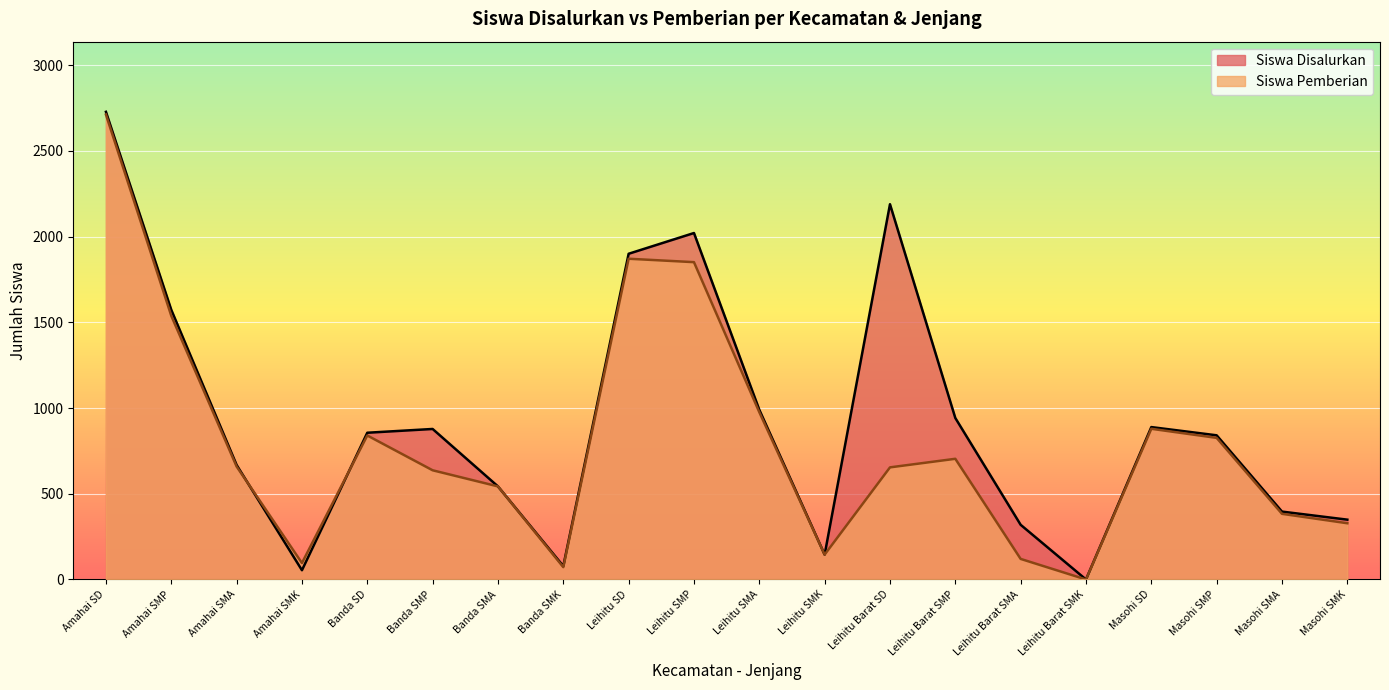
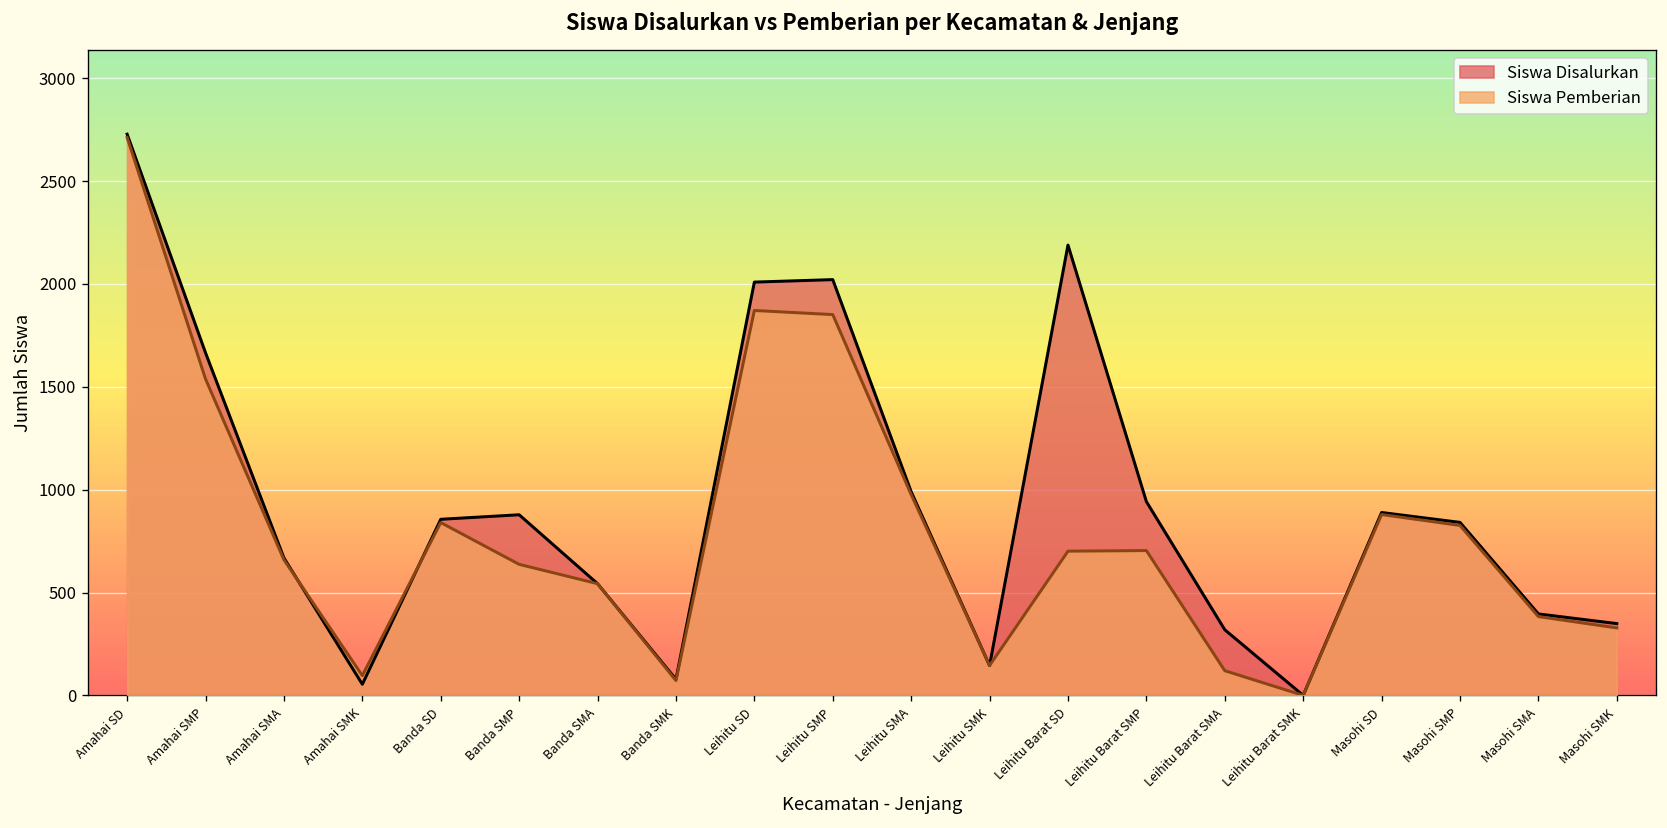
  {
    "Siswa Disalurkan": {
      "Amahai SD": 2730,
-     "Amahai SMP": 1570,
+     "Amahai SMP": 1670,
      "Amahai SMK": 50,
      "Banda SD": 860,
      "Banda SMP": 880,
-     "Leihitu SD": 1900,
+     "Leihitu SD": 2010,
      "Leihitu SMP": 2020,
      "Leihitu Barat SD": 2190,
      "Leihitu Barat SMP": 940,
      "Leihitu Barat SMA": 320,
      "Masohi SMP": 840,
      "Masohi SMK": 350
    },
    "Siswa Pemberian": {
      "Amahai SD": 2710,
      "Amahai SMP": 1540,
      "Amahai SMK": 100,
      "Banda SD": 840,
      "Banda SMP": 640,
      "Leihitu SD": 1870,
      "Leihitu SMP": 1850,
-     "Leihitu Barat SD": 650,
+     "Leihitu Barat SD": 700,
      "Leihitu Barat SMP": 700,
      "Leihitu Barat SMA": 120,
      "Masohi SMP": 830,
      "Masohi SMK": 330
    }
  }
